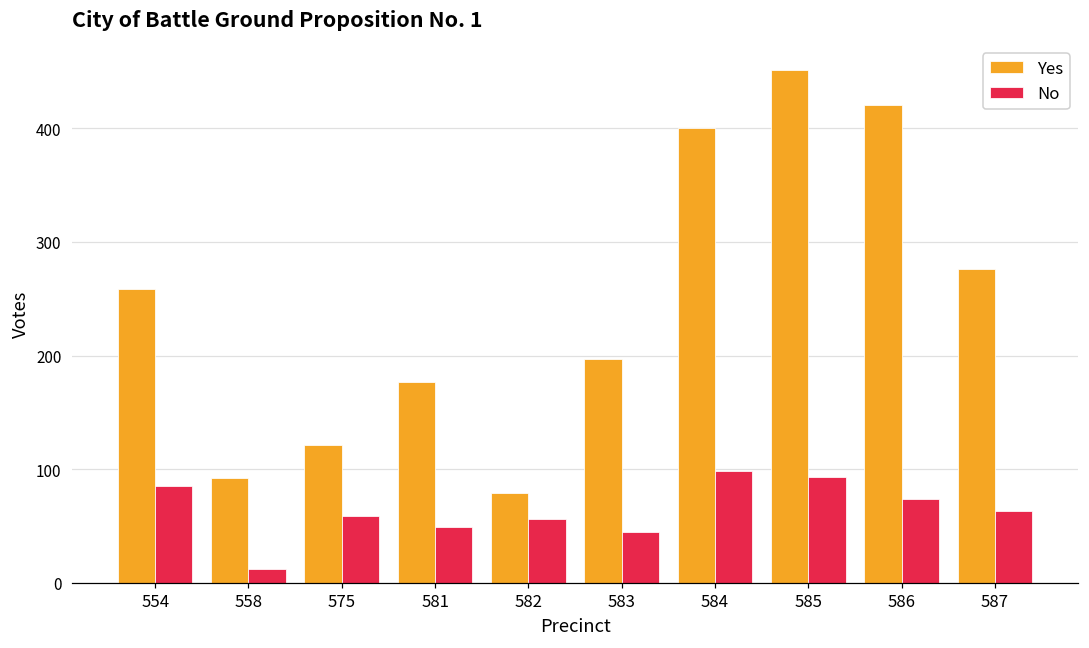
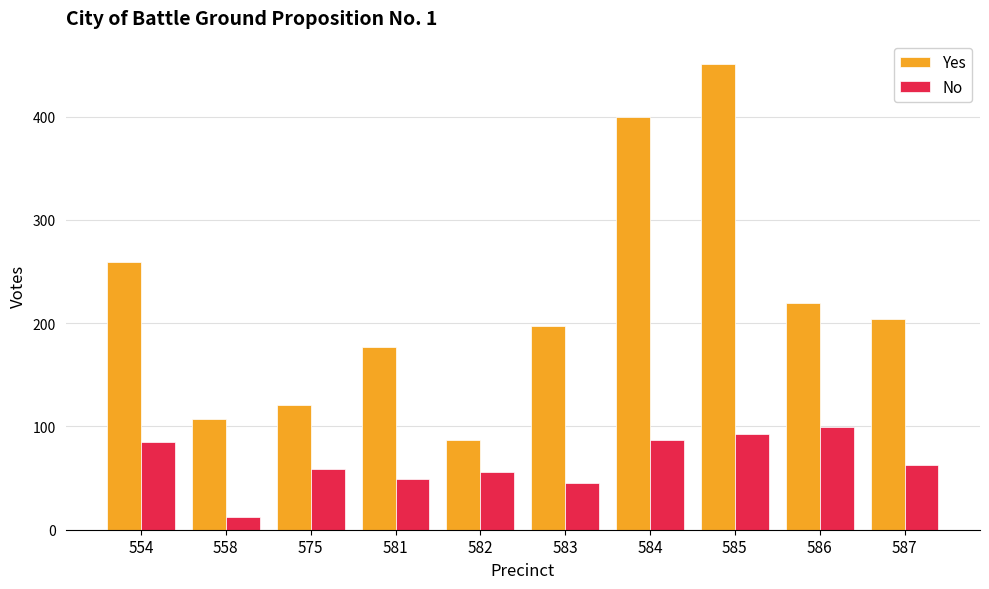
  {
    "Yes": {
      "554": 259,
-     "558": 92,
+     "558": 107,
      "575": 121,
      "581": 177,
-     "582": 79,
+     "582": 87,
      "583": 197,
      "584": 400,
      "585": 451,
-     "586": 421,
-     "587": 276
+     "586": 220,
+     "587": 204
    },
    "No": {
      "554": 85,
      "558": 12,
      "575": 59,
      "581": 49,
      "582": 56,
      "583": 45,
-     "584": 98,
+     "584": 87,
      "585": 93,
-     "586": 74,
+     "586": 99,
      "587": 63
    }
  }
